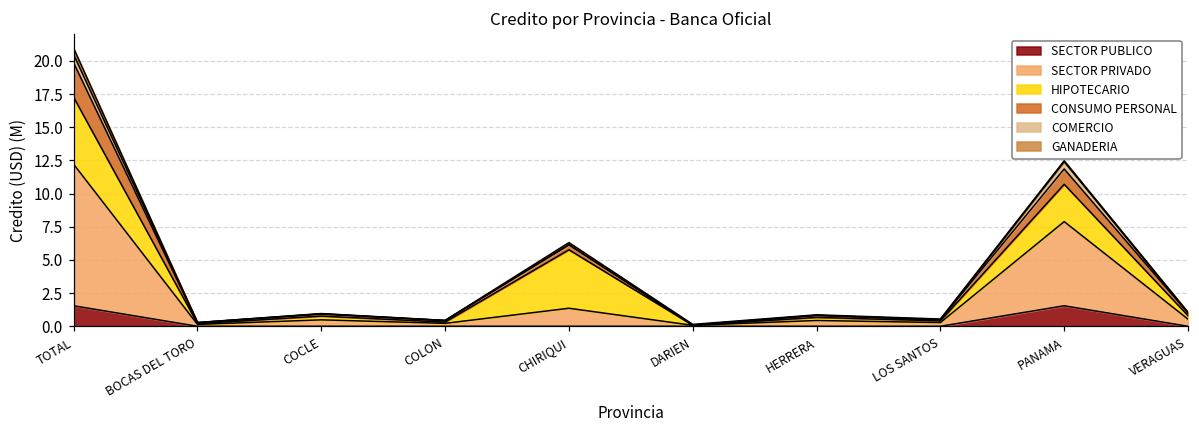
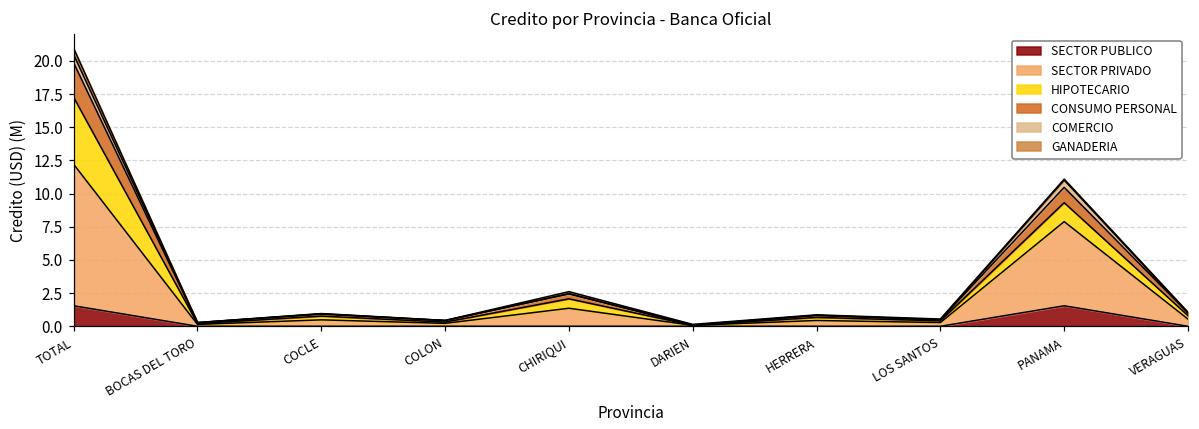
  {
    "SECTOR PUBLICO": {
      "TOTAL": 1.5,
      "COCLE": 0.0,
      "COLON": 0.0,
      "CHIRIQUI": 0.0,
      "HERRERA": 0.0,
      "LOS SANTOS": 0.0,
      "PANAMA": 1.5,
      "VERAGUAS": 0.0
    },
    "HIPOTECARIO": {
      "TOTAL": 5.0,
-     "CHIRIQUI": 4.4,
-     "PANAMA": 2.8
+     "CHIRIQUI": 0.7,
+     "PANAMA": 1.4
    }
  }
